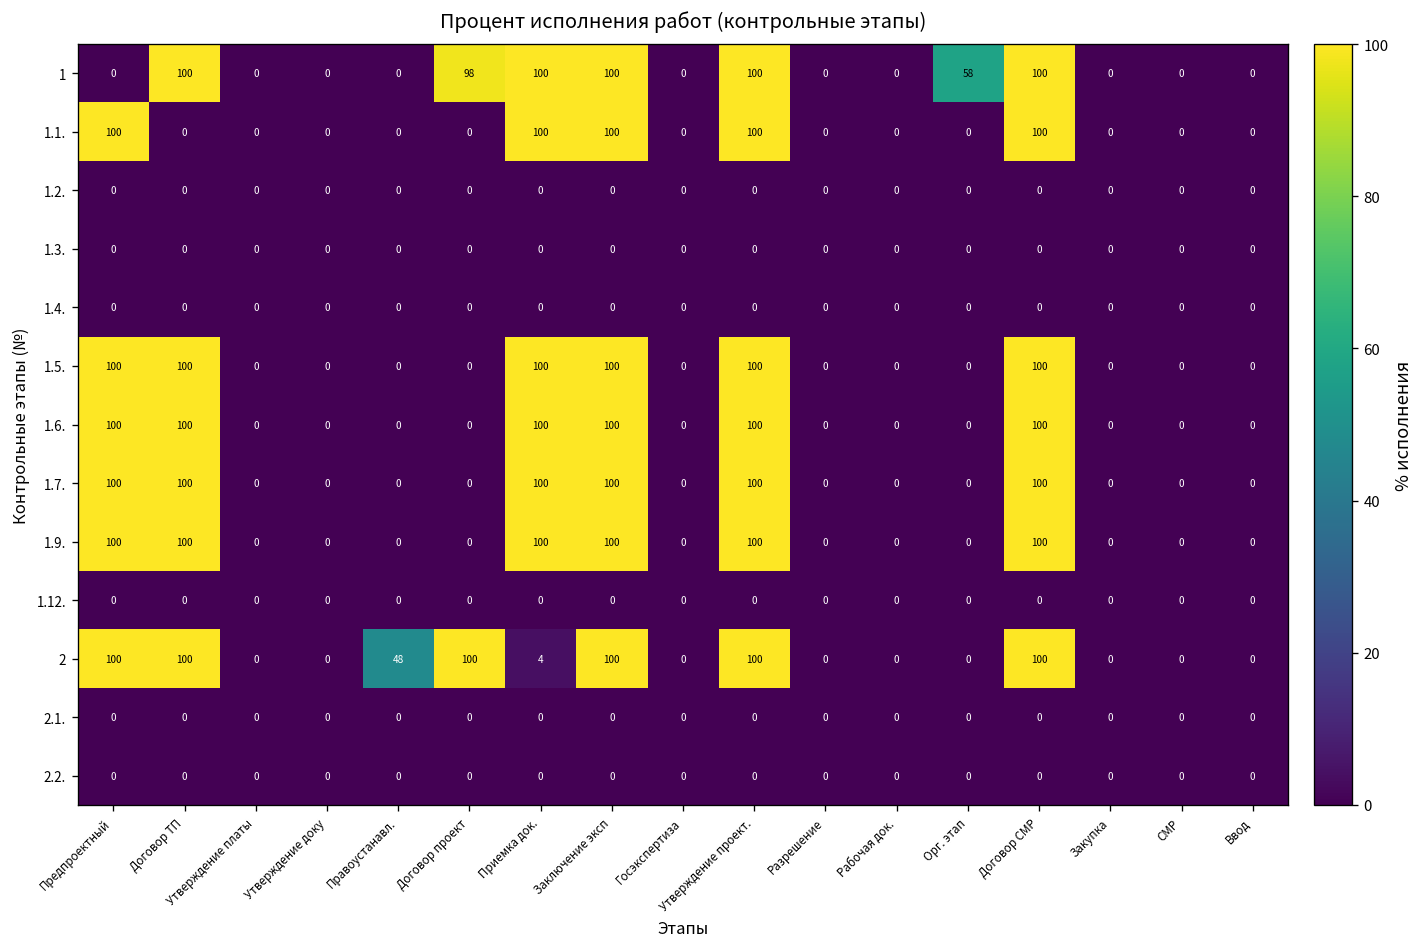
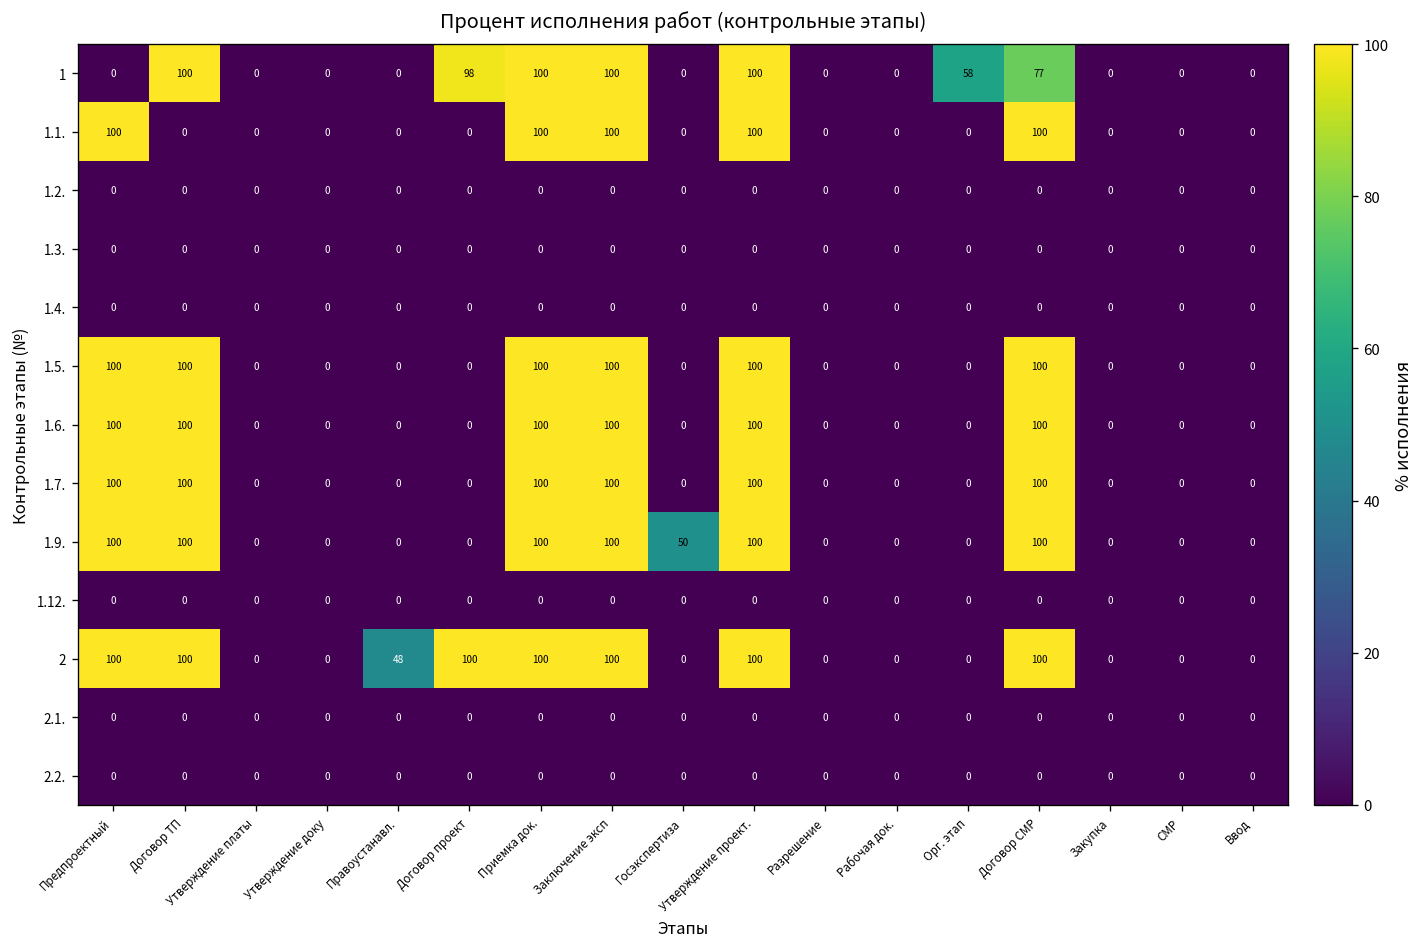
  {
    "1": {
      "Предпроектный": 0,
      "Договор ТП": 100,
      "Утверждение платы": 0,
      "Утверждение доку": 0,
      "Правоустанавл.": 0,
      "Договор проект": 98,
      "Приемка док.": 100,
      "Заключение эксп": 100,
      "Госэкспертиза": 0,
      "Утверждение проект.": 100,
      "Разрешение": 0,
      "Рабочая док.": 0,
      "Орг. этап": 58,
-     "Договор СМР": 100,
+     "Договор СМР": 77,
      "Закупка": 0,
      "СМР": 0,
      "Ввод": 0
    },
    "1.9.": {
      "Предпроектный": 100,
      "Договор ТП": 100,
      "Утверждение платы": 0,
      "Утверждение доку": 0,
      "Правоустанавл.": 0,
      "Договор проект": 0,
      "Приемка док.": 100,
      "Заключение эксп": 100,
-     "Госэкспертиза": 0,
+     "Госэкспертиза": 50,
      "Утверждение проект.": 100,
      "Разрешение": 0,
      "Рабочая док.": 0,
      "Орг. этап": 0,
      "Договор СМР": 100,
      "Закупка": 0,
      "СМР": 0,
      "Ввод": 0
    },
    "2": {
      "Предпроектный": 100,
      "Договор ТП": 100,
      "Утверждение платы": 0,
      "Утверждение доку": 0,
      "Правоустанавл.": 48,
      "Договор проект": 100,
-     "Приемка док.": 4,
+     "Приемка док.": 100,
      "Заключение эксп": 100,
      "Госэкспертиза": 0,
      "Утверждение проект.": 100,
      "Разрешение": 0,
      "Рабочая док.": 0,
      "Орг. этап": 0,
      "Договор СМР": 100,
      "Закупка": 0,
      "СМР": 0,
      "Ввод": 0
    }
  }
